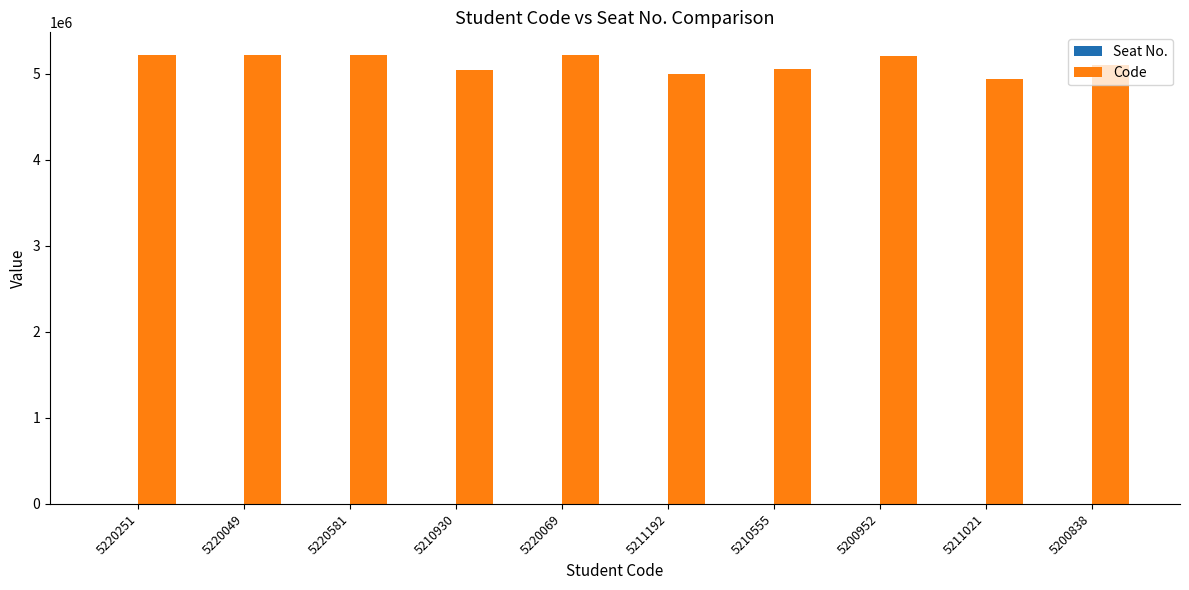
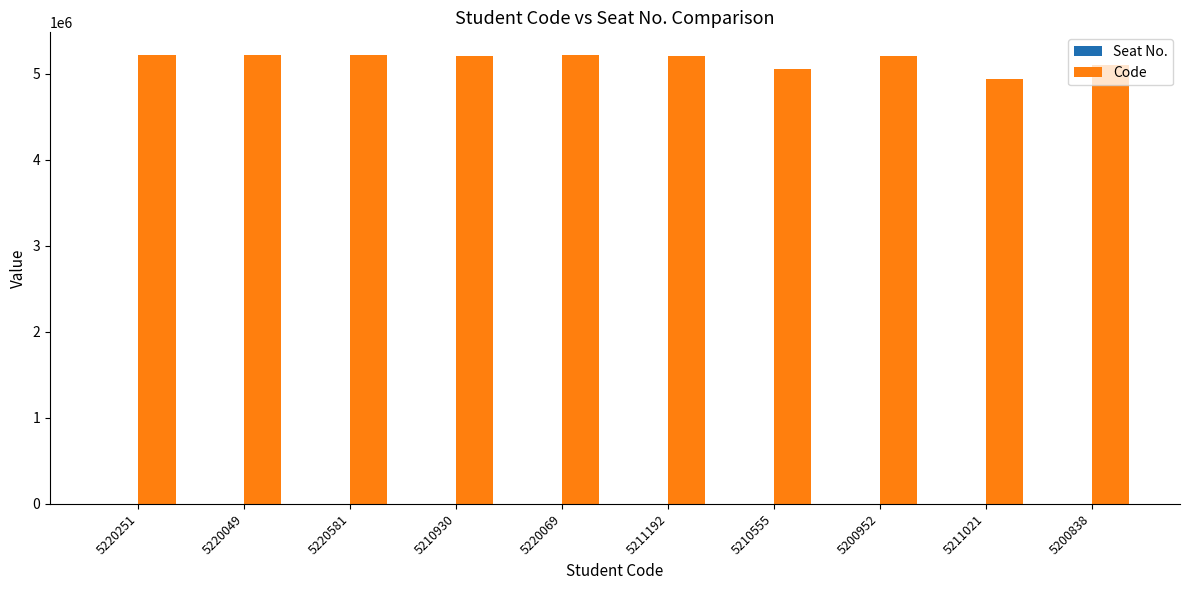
  {
    "Seat No.": {
      "5220251": 0,
      "5220049": 0,
      "5220581": 0,
      "5210930": 0,
      "5220069": 0,
      "5211192": 0,
      "5210555": 0,
      "5200952": 0,
      "5211021": 0,
      "5200838": 0
    },
    "Code": {
      "5220251": 5200000,
      "5220049": 5200000,
      "5220581": 5200000,
-     "5210930": 5000000,
+     "5210930": 5200000,
      "5220069": 5200000,
-     "5211192": 5000000,
+     "5211192": 5200000,
      "5210555": 5100000,
      "5200952": 5200000,
      "5211021": 4900000
    }
  }
